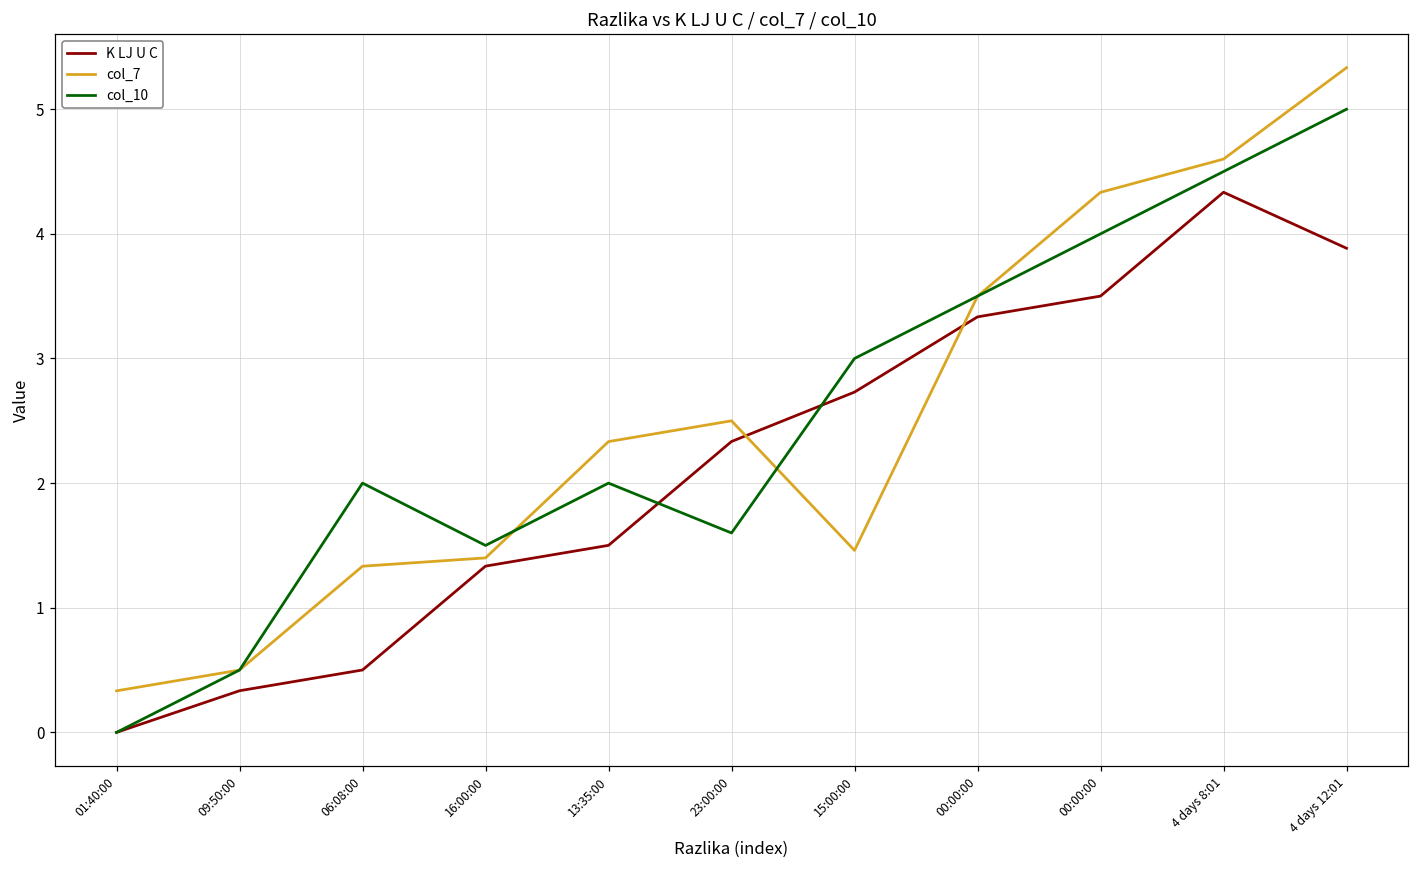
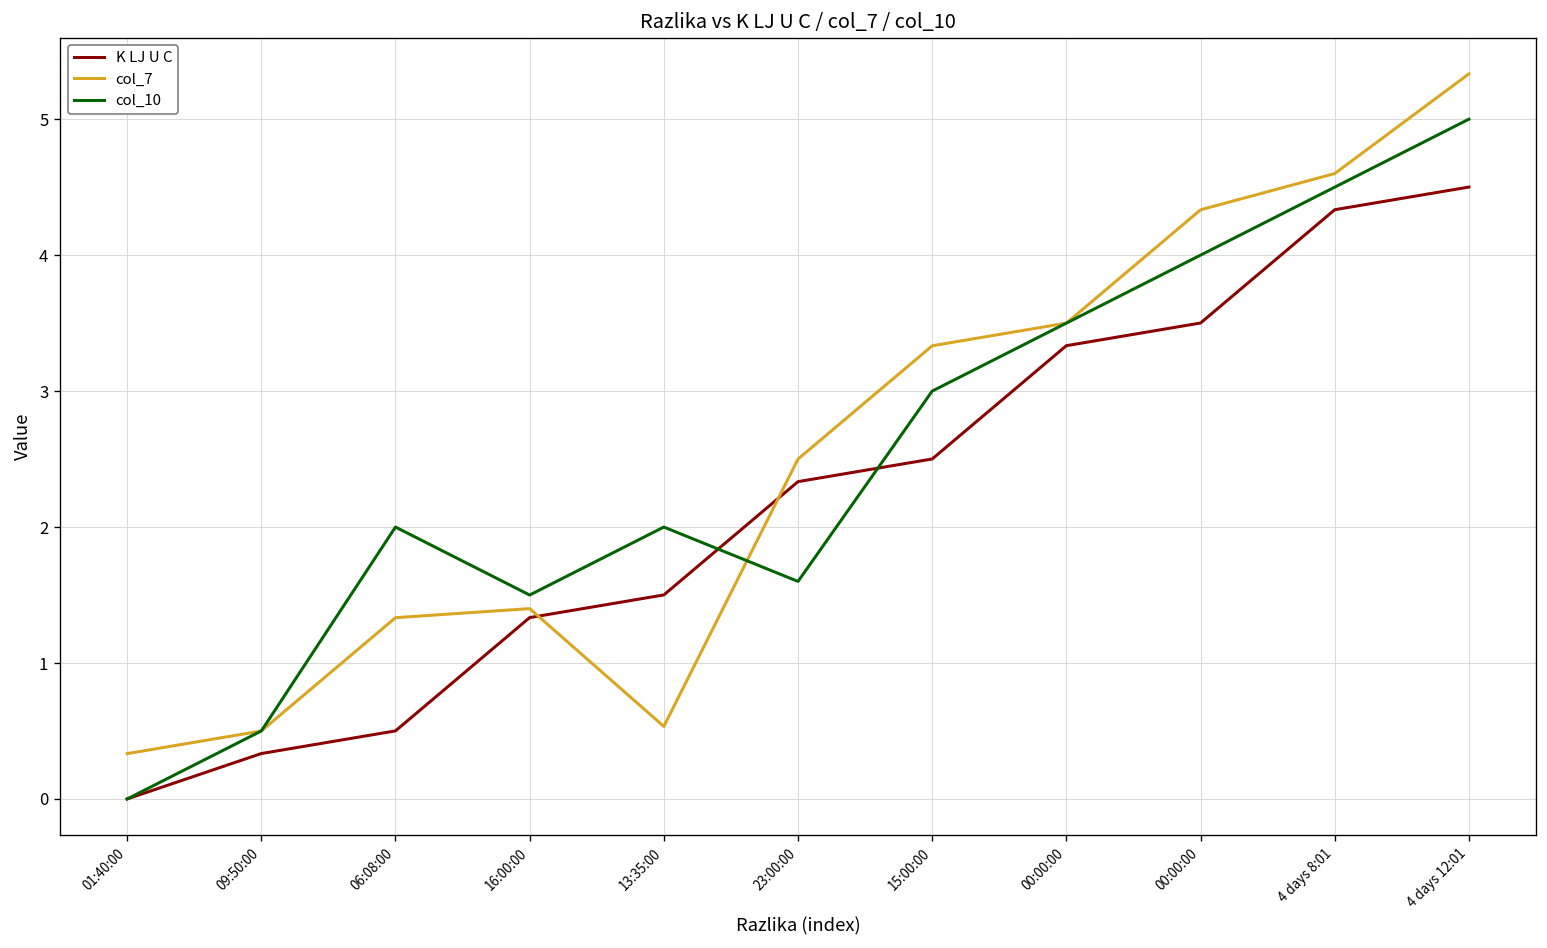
  {
    "K LJ U C": {
      "09:50:00": 0.33,
      "06:08:00": 0.50,
      "16:00:00": 1.33,
      "13:35:00": 1.50,
      "23:00:00": 2.33,
-     "15:00:00": 2.73,
+     "15:00:00": 2.50,
      "4 days 8:01": 4.33,
-     "4 days 12:01": 3.88
+     "4 days 12:01": 4.50
    },
    "col_7": {
      "01:40:00": 0.33,
      "06:08:00": 1.33,
      "16:00:00": 1.40,
-     "13:35:00": 2.33,
+     "13:35:00": 0.53,
      "23:00:00": 2.50,
-     "15:00:00": 1.46,
+     "15:00:00": 3.33,
      "4 days 8:01": 4.60,
      "4 days 12:01": 5.33
    },
    "col_10": {
      "06:08:00": 2.00,
      "16:00:00": 1.50,
      "13:35:00": 2.00,
      "23:00:00": 1.60,
      "15:00:00": 3.00,
      "4 days 8:01": 4.50,
      "4 days 12:01": 5.00
    }
  }
